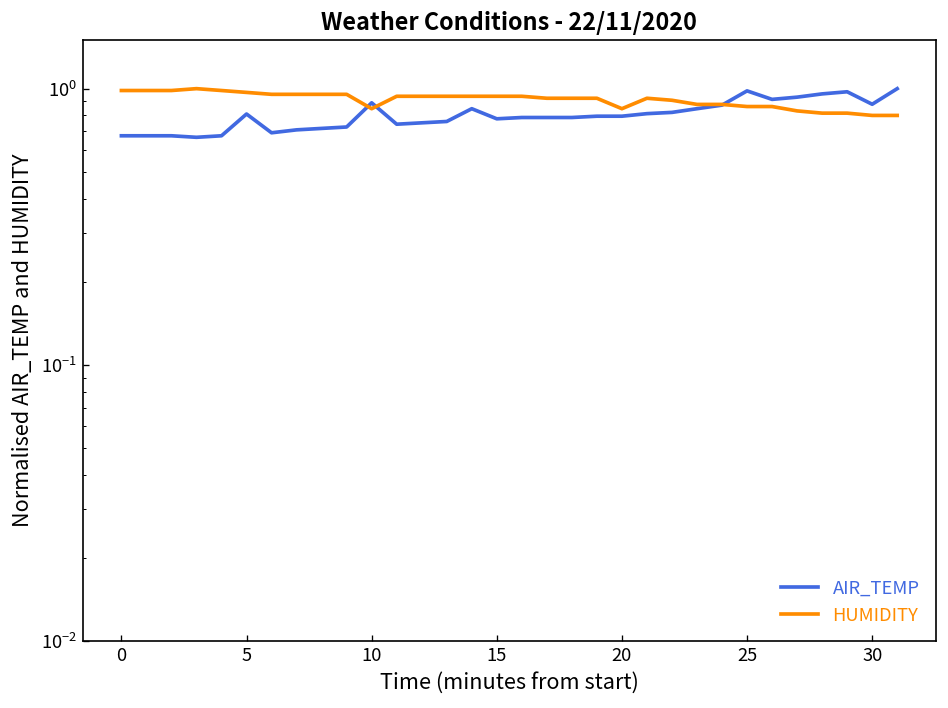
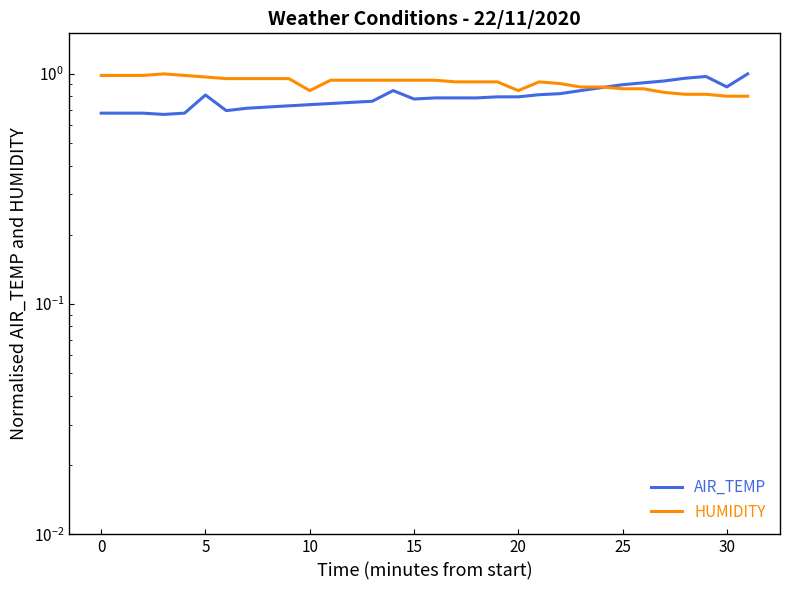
  {
    "AIR_TEMP": {
      "0": 0.68,
      "5": 0.81,
-     "10": 0.89,
+     "10": 0.74,
      "15": 0.78,
      "20": 0.79,
-     "25": 0.98,
+     "25": 0.90,
      "30": 0.88
    },
    "HUMIDITY": {
      "0": 0.98,
      "5": 0.97,
      "10": 0.85,
      "15": 0.94,
      "20": 0.85,
      "25": 0.86,
      "30": 0.80
    }
  }
